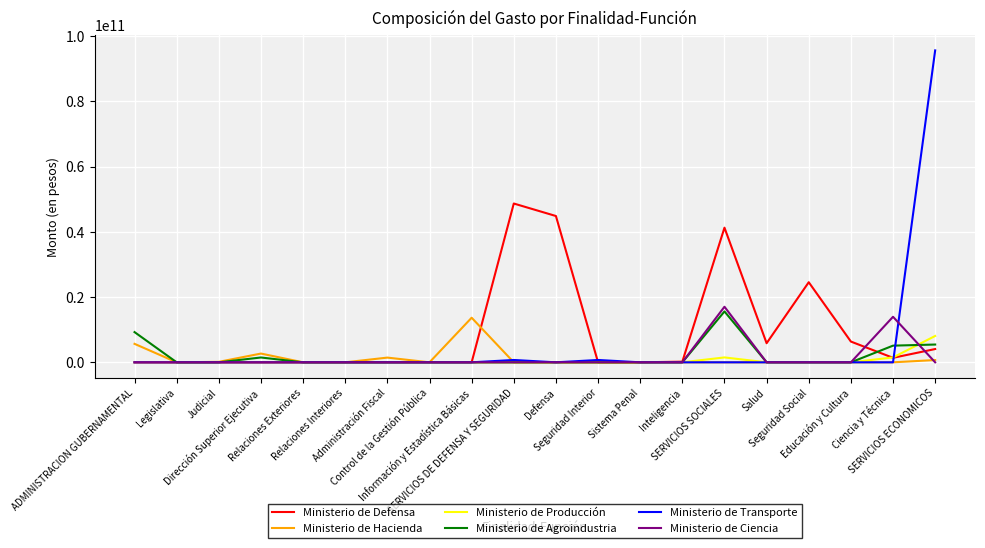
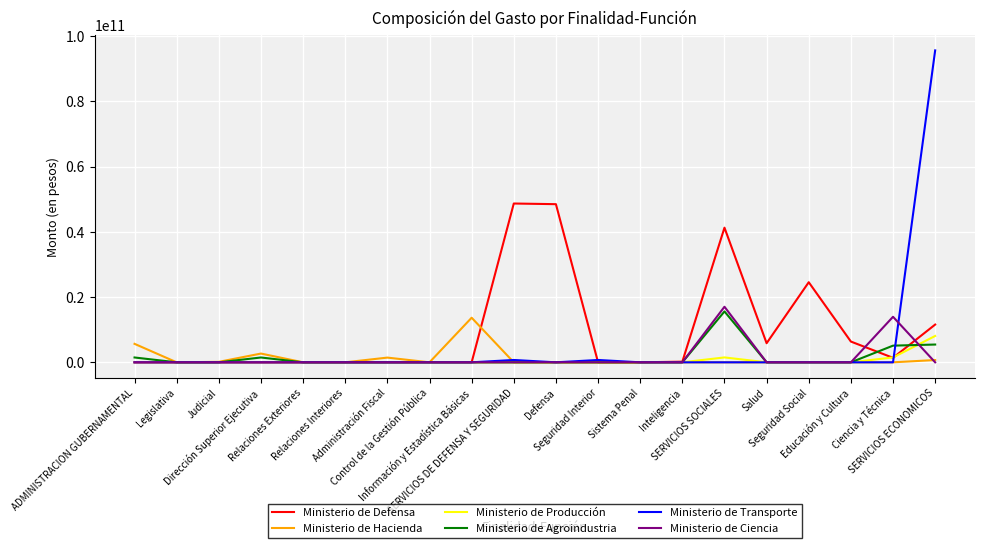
  {
    "Ministerio de Defensa": {
      "SERVICIOS DE DEFENSA Y SEGURIDAD": 49000000000,
-     "Defensa": 45000000000,
+     "Defensa": 48000000000,
      "SERVICIOS SOCIALES": 41000000000,
      "Salud": 6000000000,
      "Seguridad Social": 25000000000,
      "Educación y Cultura": 6000000000,
-     "SERVICIOS ECONOMICOS": 4000000000
+     "SERVICIOS ECONOMICOS": 12000000000
    },
    "Ministerio de Hacienda": {
      "ADMINISTRACION GUBERNAMENTAL": 6000000000,
      "Dirección Superior Ejecutiva": 3000000000,
      "Administración Fiscal": 1000000000,
      "Información y Estadística Básicas": 14000000000
    },
    "Ministerio de Producción": {
      "SERVICIOS SOCIALES": 2000000000,
      "SERVICIOS ECONOMICOS": 8000000000
    },
    "Ministerio de Agroindustria": {
-     "ADMINISTRACION GUBERNAMENTAL": 9000000000,
+     "ADMINISTRACION GUBERNAMENTAL": 1000000000,
      "Dirección Superior Ejecutiva": 1000000000,
      "SERVICIOS SOCIALES": 16000000000,
      "Ciencia y Técnica": 5000000000,
      "SERVICIOS ECONOMICOS": 5000000000
    },
    "Ministerio de Transporte": {
      "SERVICIOS ECONOMICOS": 96000000000
    },
    "Ministerio de Ciencia": {
      "SERVICIOS SOCIALES": 17000000000,
      "Ciencia y Técnica": 14000000000
    }
  }
